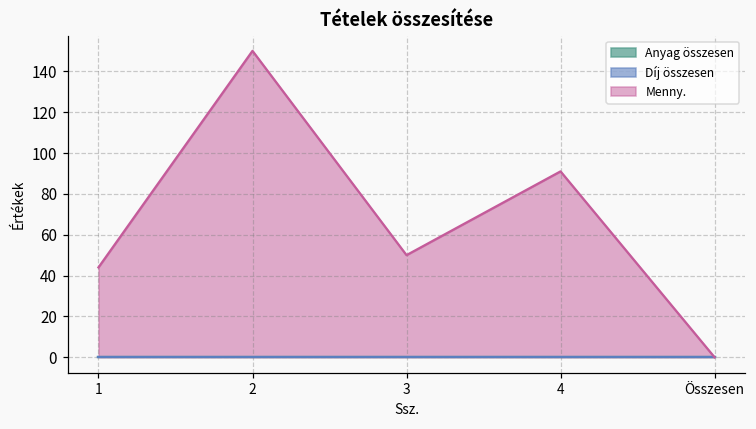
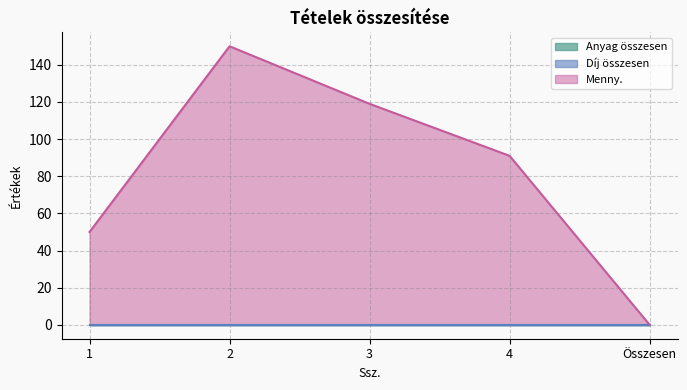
  {
    "Díj összesen": {
      "1": 0,
      "2": 0,
      "3": 0,
      "4": 0
    },
    "Menny.": {
-     "1": 44,
+     "1": 50,
      "2": 150,
-     "3": 50,
+     "3": 119,
      "4": 91
    }
  }
